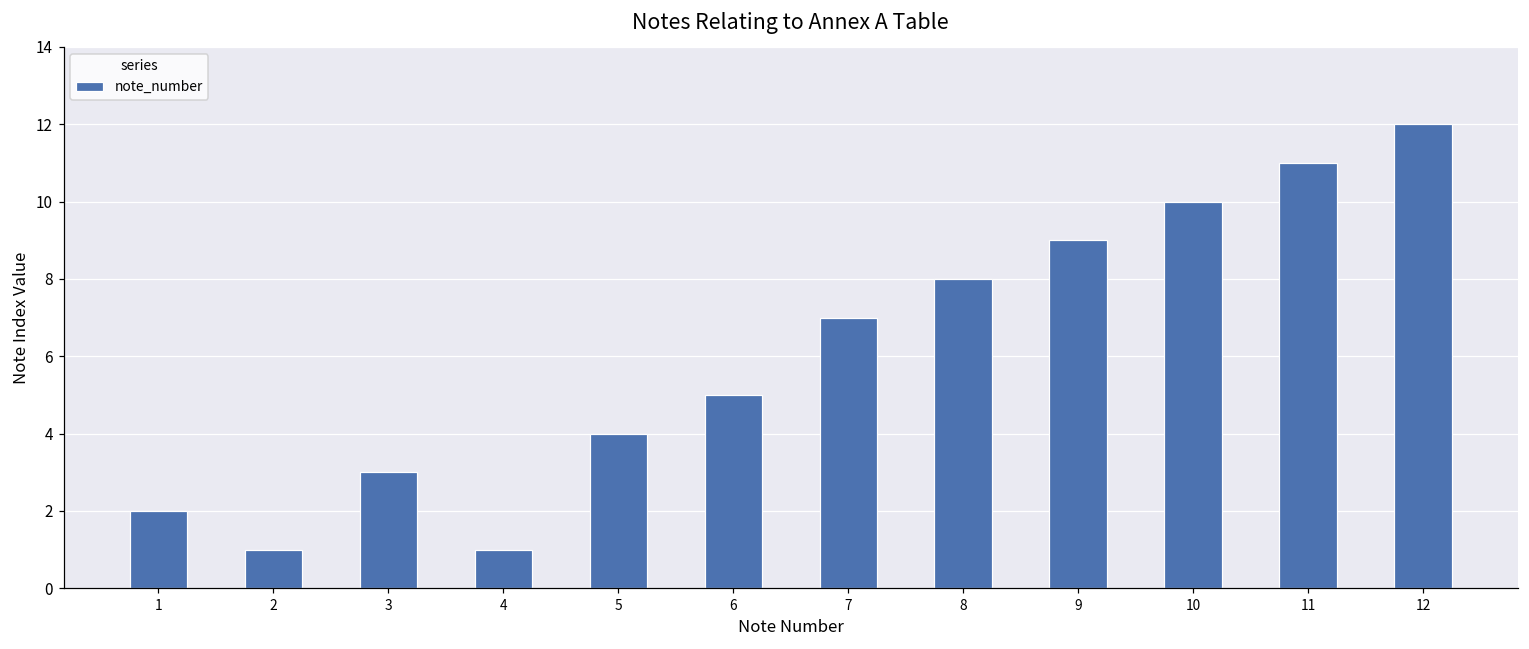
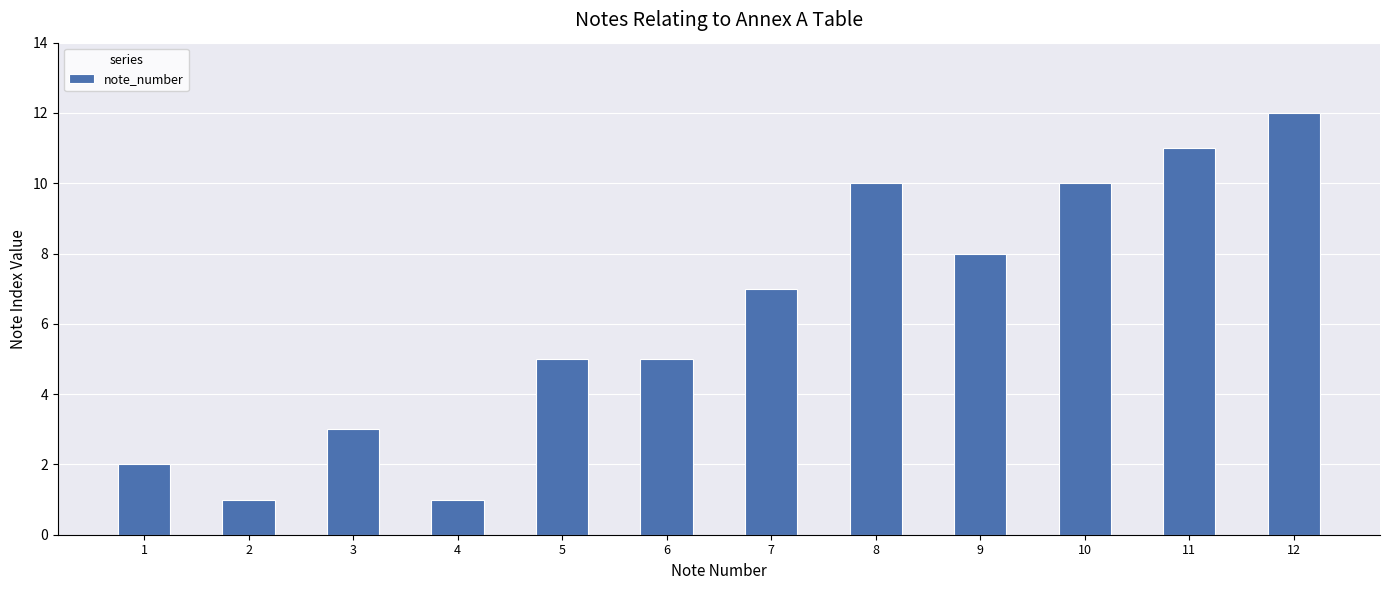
  {
    "1": 2,
    "2": 1,
    "3": 3,
    "4": 1,
-   "5": 4,
+   "5": 5,
    "6": 5,
    "7": 7,
-   "8": 8,
-   "9": 9,
+   "8": 10,
+   "9": 8,
    "10": 10,
    "11": 11,
    "12": 12
  }
